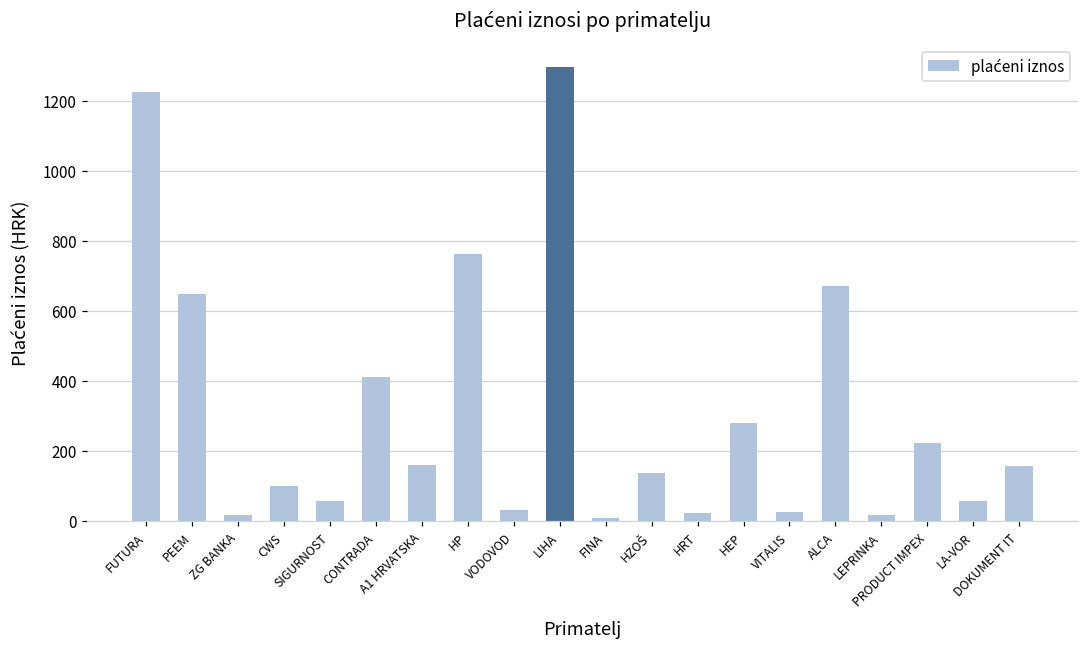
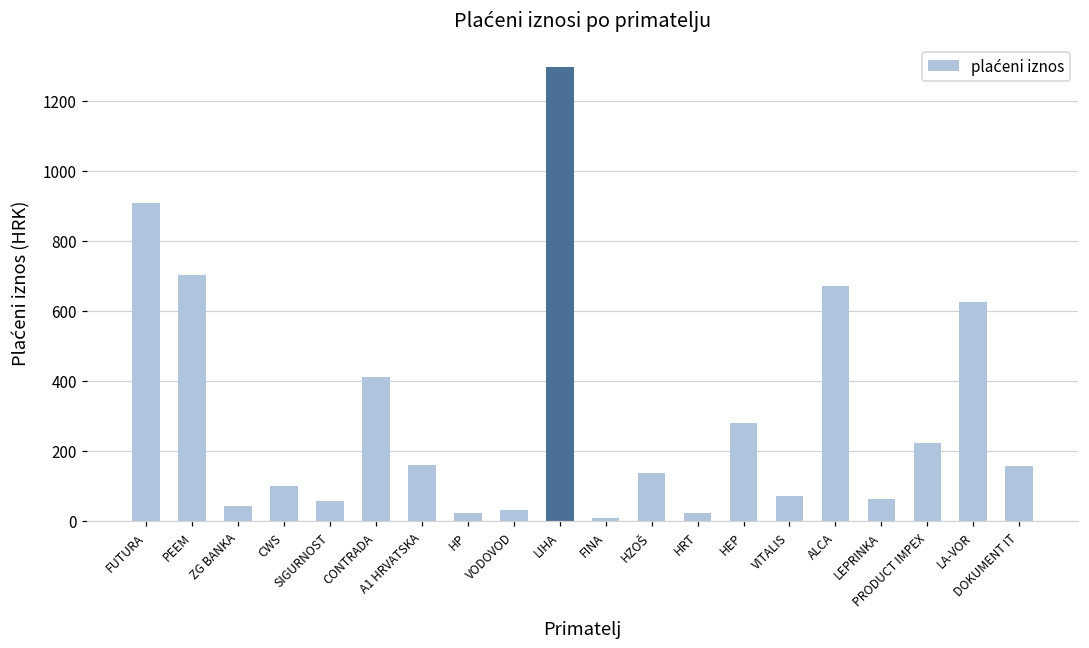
  {
-   "FUTURA": 1230,
-   "PEEM": 650,
-   "ZG BANKA": 20,
+   "FUTURA": 910,
+   "PEEM": 700,
+   "ZG BANKA": 40,
    "CWS": 100,
    "SIGURNOST": 60,
    "CONTRADA": 410,
    "A1 HRVATSKA": 160,
-   "HP": 760,
+   "HP": 20,
    "VODOVOD": 30,
    "LIHA": 1300,
    "FINA": 10,
    "HZOŠ": 140,
    "HRT": 20,
    "HEP": 280,
-   "VITALIS": 20,
+   "VITALIS": 70,
    "ALCA": 670,
-   "LEPRINKA": 20,
+   "LEPRINKA": 60,
    "PRODUCT IMPEX": 220,
-   "LA-VOR": 60,
+   "LA-VOR": 620,
    "DOKUMENT IT": 160
  }
